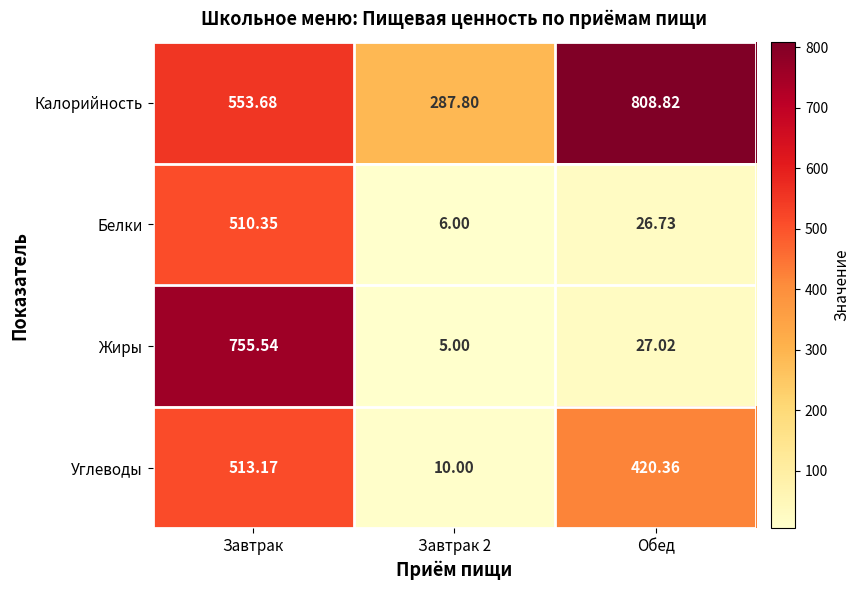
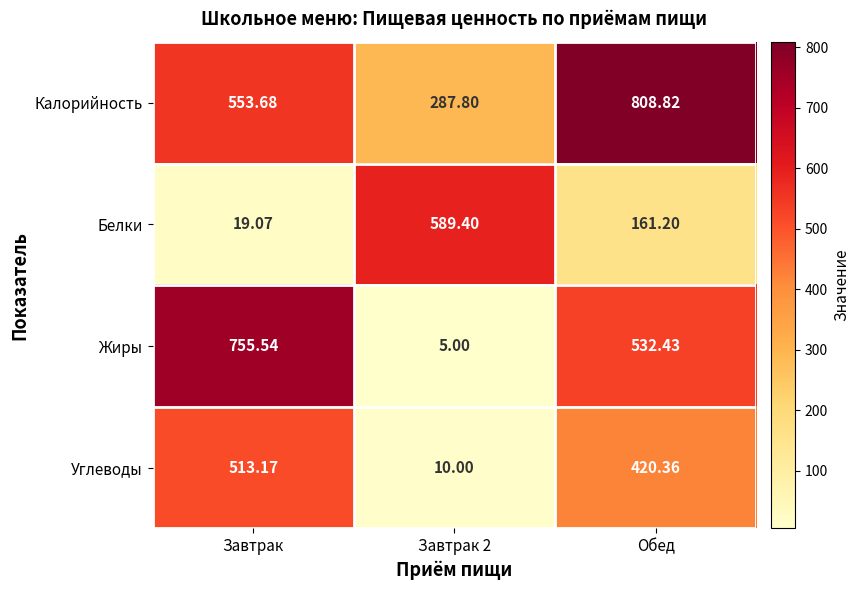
  {
    "Калорийность": {
      "Завтрак": 553.68,
      "Завтрак 2": 287.80,
      "Обед": 808.82
    },
    "Белки": {
-     "Завтрак": 510.35,
-     "Завтрак 2": 6.00,
-     "Обед": 26.73
+     "Завтрак": 19.07,
+     "Завтрак 2": 589.40,
+     "Обед": 161.20
    },
    "Жиры": {
      "Завтрак": 755.54,
      "Завтрак 2": 5.00,
-     "Обед": 27.02
+     "Обед": 532.43
    },
    "Углеводы": {
      "Завтрак": 513.17,
      "Завтрак 2": 10.00,
      "Обед": 420.36
    }
  }
